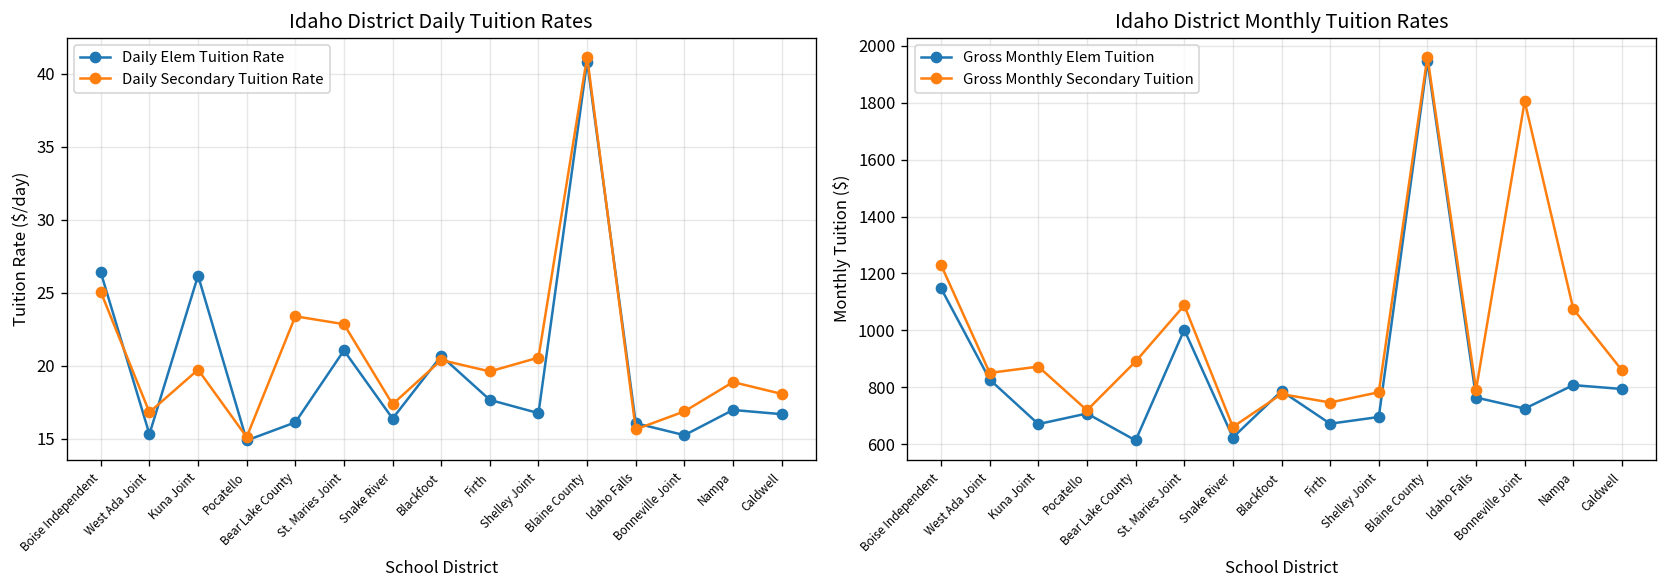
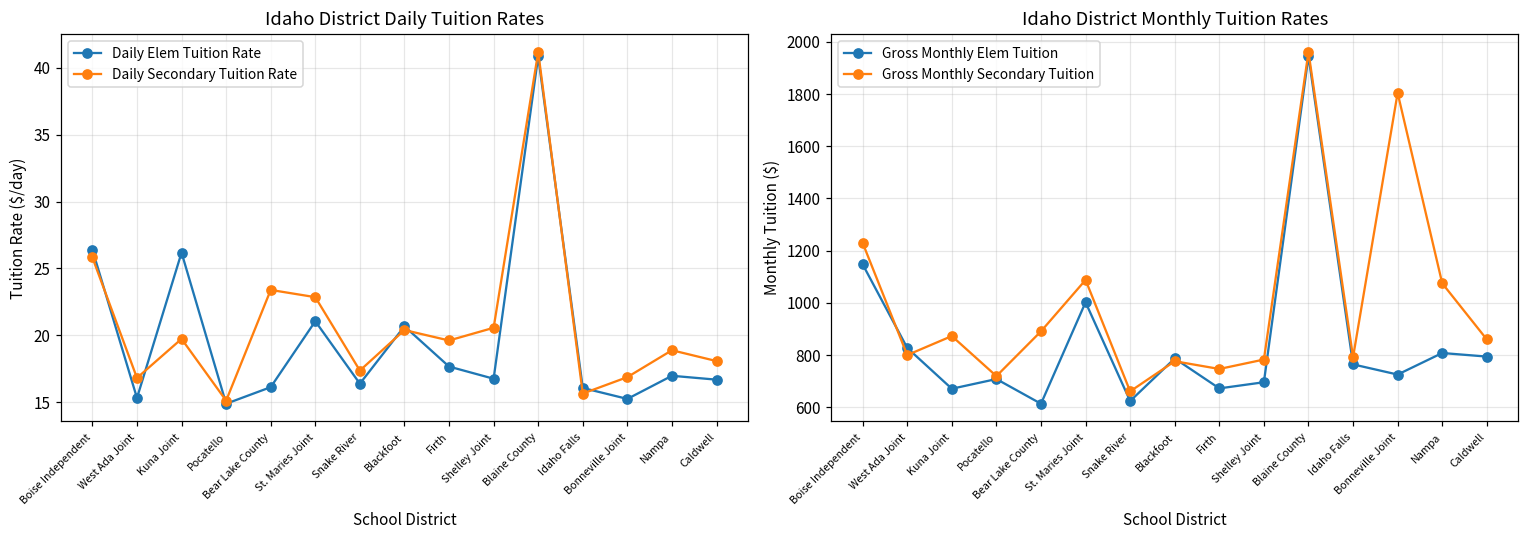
  {
    "Idaho District Daily Tuition Rates": {
      "Daily Elem Tuition Rate": {
        "Boise Independent": 26.4,
        "West Ada Joint": 15.3,
        "Kuna Joint": 26.2,
        "Pocatello": 14.9,
        "Bear Lake County": 16.1,
        "St. Maries Joint": 21.1,
        "Snake River": 16.4,
        "Blackfoot": 20.7,
        "Firth": 17.7,
        "Shelley Joint": 16.8,
        "Blaine County": 40.9,
        "Idaho Falls": 16.1,
        "Bonneville Joint": 15.2,
        "Nampa": 17.0,
        "Caldwell": 16.7
      },
      "Daily Secondary Tuition Rate": {
-       "Boise Independent": 25.1,
+       "Boise Independent": 25.8,
        "West Ada Joint": 16.8,
        "Kuna Joint": 19.7,
        "Pocatello": 15.1,
        "Bear Lake County": 23.4,
        "St. Maries Joint": 22.9,
        "Snake River": 17.4,
        "Blackfoot": 20.4,
        "Firth": 19.6,
        "Shelley Joint": 20.6,
        "Blaine County": 41.2,
        "Idaho Falls": 15.6,
        "Bonneville Joint": 16.9,
        "Nampa": 18.9,
        "Caldwell": 18.1
      }
    },
    "Idaho District Monthly Tuition Rates": {
      "Gross Monthly Elem Tuition": {
        "Boise Independent": 1150,
        "West Ada Joint": 830,
        "Kuna Joint": 670,
        "Pocatello": 710,
        "Bear Lake County": 610,
        "St. Maries Joint": 1000,
        "Snake River": 620,
        "Firth": 670,
        "Shelley Joint": 700,
        "Blaine County": 1950,
        "Idaho Falls": 760,
        "Bonneville Joint": 730,
        "Nampa": 810,
        "Caldwell": 790
      },
      "Gross Monthly Secondary Tuition": {
        "Boise Independent": 1230,
-       "West Ada Joint": 850,
+       "West Ada Joint": 800,
        "Kuna Joint": 870,
        "Pocatello": 720,
        "Bear Lake County": 890,
        "St. Maries Joint": 1090,
        "Snake River": 660,
        "Firth": 750,
        "Shelley Joint": 780,
        "Blaine County": 1960,
        "Idaho Falls": 790,
        "Bonneville Joint": 1800,
        "Nampa": 1080,
        "Caldwell": 860
      }
    }
  }
